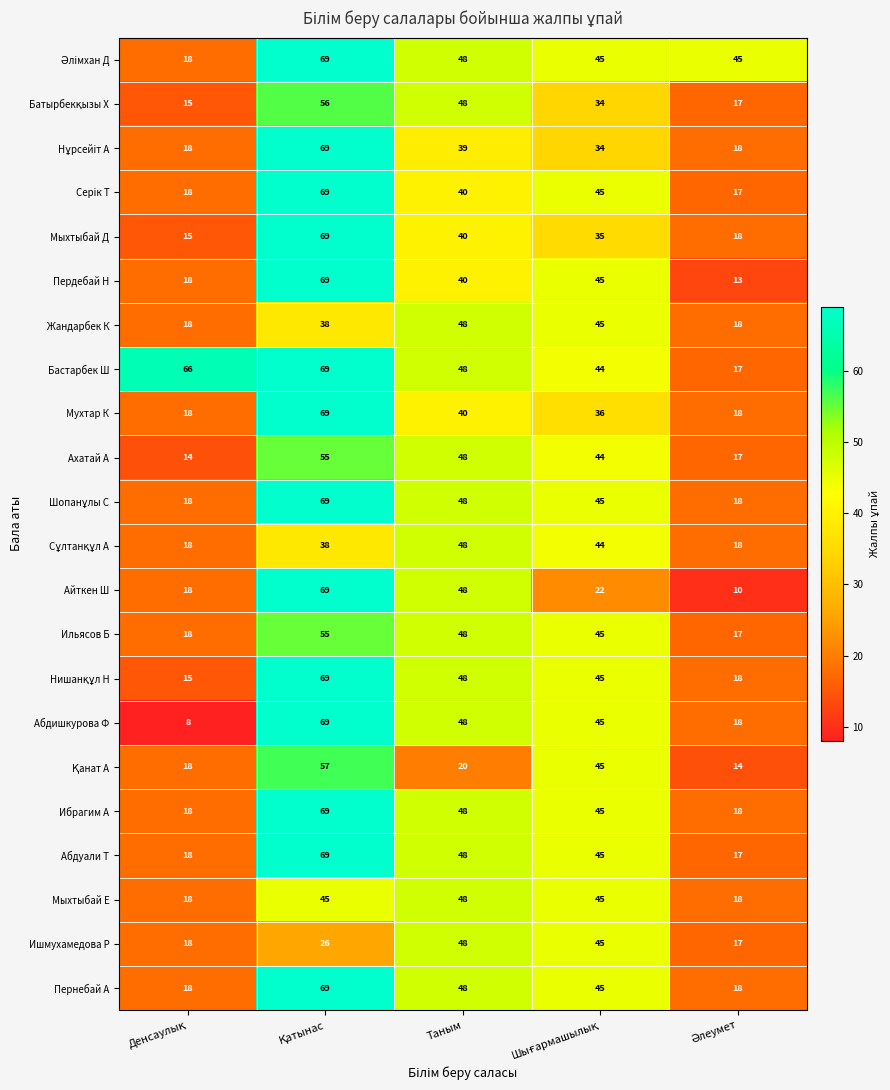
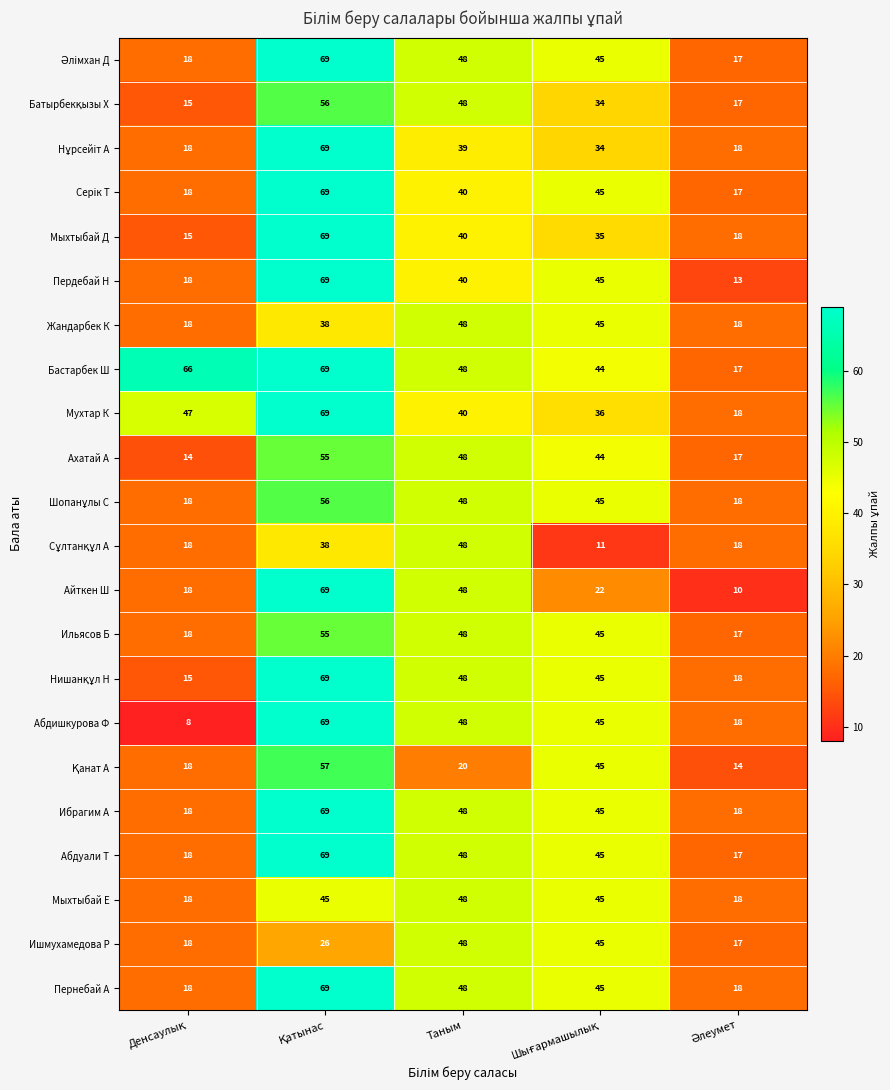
  {
    "Әлімхан Д": {
      "Денсаулық": 18,
      "Қатынас": 69,
      "Таным": 48,
      "Шығармашылық": 45,
-     "Әлеумет": 45
+     "Әлеумет": 17
    },
    "Батырбекқызы Х": {
      "Денсаулық": 15,
      "Қатынас": 56,
      "Таным": 48,
      "Шығармашылық": 34,
      "Әлеумет": 17
    },
    "Нұрсейіт А": {
      "Денсаулық": 18,
      "Қатынас": 69,
      "Таным": 39,
      "Шығармашылық": 34,
      "Әлеумет": 18
    },
    "Серік Т": {
      "Денсаулық": 18,
      "Қатынас": 69,
      "Таным": 40,
      "Шығармашылық": 45,
      "Әлеумет": 17
    },
    "Мыхтыбай Д": {
      "Денсаулық": 15,
      "Қатынас": 69,
      "Таным": 40,
      "Шығармашылық": 35,
      "Әлеумет": 18
    },
    "Пердебай Н": {
      "Денсаулық": 18,
      "Қатынас": 69,
      "Таным": 40,
      "Шығармашылық": 45,
      "Әлеумет": 13
    },
    "Жандарбек К": {
      "Денсаулық": 18,
      "Қатынас": 38,
      "Таным": 48,
      "Шығармашылық": 45,
      "Әлеумет": 18
    },
    "Бастарбек Ш": {
      "Денсаулық": 66,
      "Қатынас": 69,
      "Таным": 48,
      "Шығармашылық": 44,
      "Әлеумет": 17
    },
    "Мухтар К": {
-     "Денсаулық": 18,
+     "Денсаулық": 47,
      "Қатынас": 69,
      "Таным": 40,
      "Шығармашылық": 36,
      "Әлеумет": 18
    },
    "Ахатай А": {
      "Денсаулық": 14,
      "Қатынас": 55,
      "Таным": 48,
      "Шығармашылық": 44,
      "Әлеумет": 17
    },
    "Шопанұлы С": {
      "Денсаулық": 18,
-     "Қатынас": 69,
+     "Қатынас": 56,
      "Таным": 48,
      "Шығармашылық": 45,
      "Әлеумет": 18
    },
    "Сұлтанқұл А": {
      "Денсаулық": 18,
      "Қатынас": 38,
      "Таным": 48,
-     "Шығармашылық": 44,
+     "Шығармашылық": 11,
      "Әлеумет": 18
    },
    "Айткен Ш": {
      "Денсаулық": 18,
      "Қатынас": 69,
      "Таным": 48,
      "Шығармашылық": 22,
      "Әлеумет": 10
    },
    "Ильясов Б": {
      "Денсаулық": 18,
      "Қатынас": 55,
      "Таным": 48,
      "Шығармашылық": 45,
      "Әлеумет": 17
    },
    "Нишанқұл Н": {
      "Денсаулық": 15,
      "Қатынас": 69,
      "Таным": 48,
      "Шығармашылық": 45,
      "Әлеумет": 18
    },
    "Абдишкурова Ф": {
      "Денсаулық": 8,
      "Қатынас": 69,
      "Таным": 48,
      "Шығармашылық": 45,
      "Әлеумет": 18
    },
    "Қанат А": {
      "Денсаулық": 18,
      "Қатынас": 57,
      "Таным": 20,
      "Шығармашылық": 45,
      "Әлеумет": 14
    },
    "Ибрагим А": {
      "Денсаулық": 18,
      "Қатынас": 69,
      "Таным": 48,
      "Шығармашылық": 45,
      "Әлеумет": 18
    },
    "Абдуали Т": {
      "Денсаулық": 18,
      "Қатынас": 69,
      "Таным": 48,
      "Шығармашылық": 45,
      "Әлеумет": 17
    },
    "Мыхтыбай Е": {
      "Денсаулық": 18,
      "Қатынас": 45,
      "Таным": 48,
      "Шығармашылық": 45,
      "Әлеумет": 18
    },
    "Ишмухамедова Р": {
      "Денсаулық": 18,
      "Қатынас": 26,
      "Таным": 48,
      "Шығармашылық": 45,
      "Әлеумет": 17
    },
    "Пернебай А": {
      "Денсаулық": 18,
      "Қатынас": 69,
      "Таным": 48,
      "Шығармашылық": 45,
      "Әлеумет": 18
    }
  }
